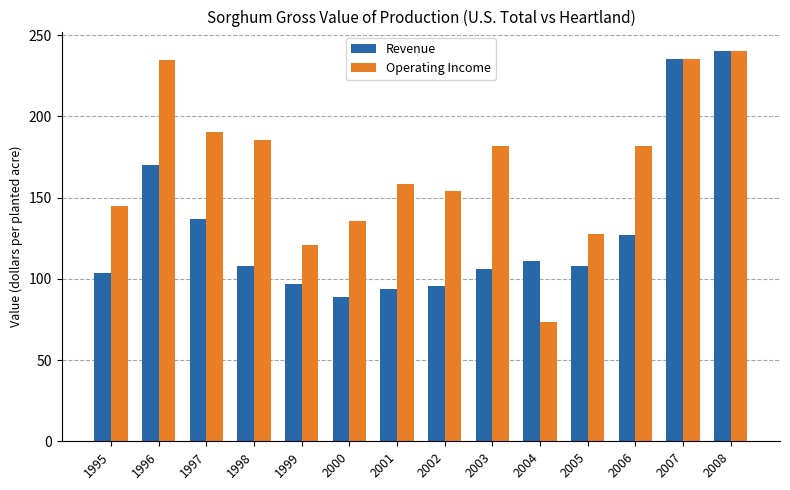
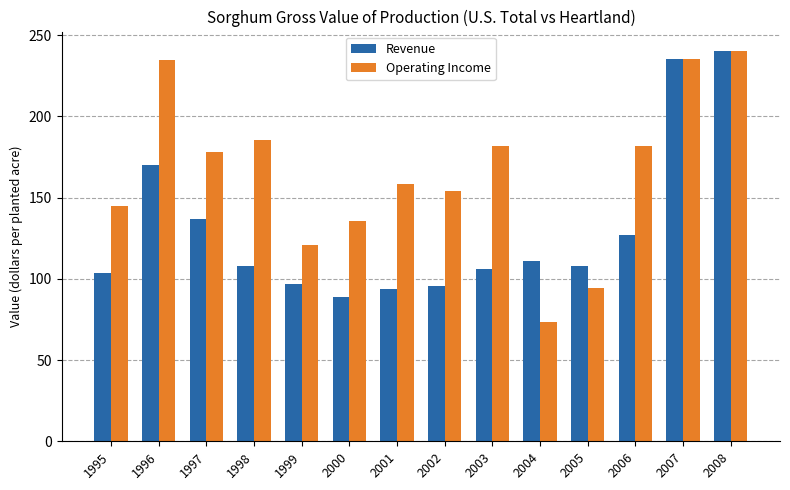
  {
    "Revenue": {
      "1995": 104,
      "1996": 170,
      "1997": 137,
      "1998": 108,
      "1999": 97,
      "2000": 89,
      "2001": 94,
      "2002": 95,
      "2003": 106,
      "2004": 111,
      "2005": 108,
      "2006": 127,
      "2007": 235,
      "2008": 240
    },
    "Operating Income": {
      "1995": 145,
      "1996": 235,
-     "1997": 190,
+     "1997": 178,
      "1998": 185,
      "1999": 121,
      "2000": 135,
      "2001": 158,
      "2002": 154,
      "2003": 182,
      "2004": 73,
-     "2005": 128,
+     "2005": 95,
      "2006": 182,
      "2007": 235,
      "2008": 240
    }
  }
